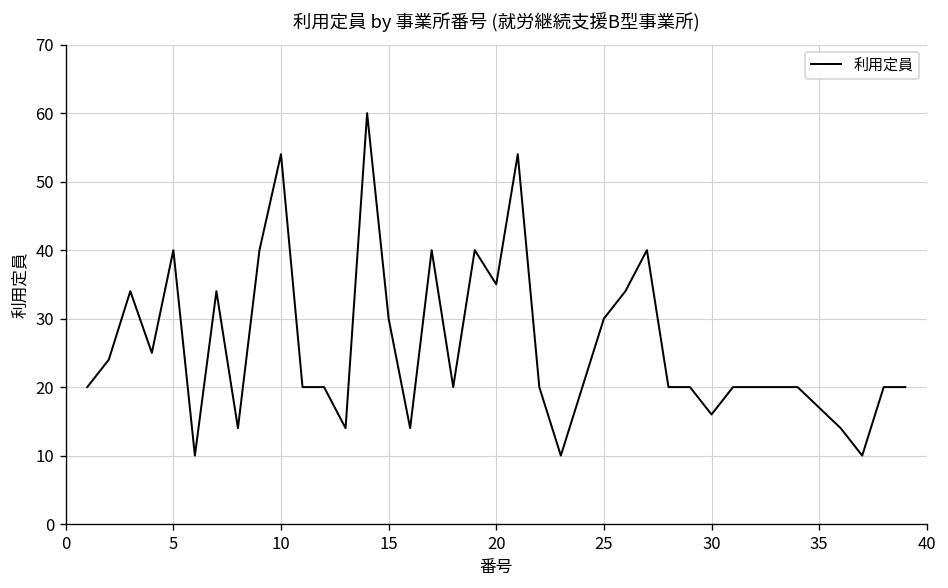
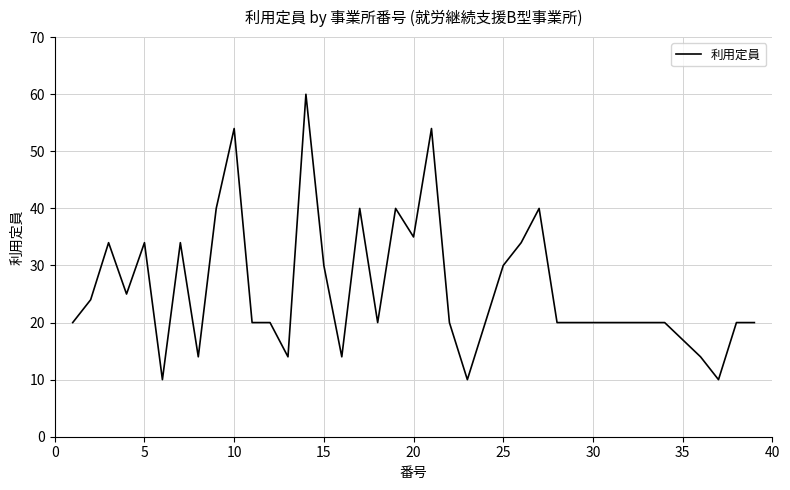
  {
-   "5": 40,
+   "5": 34,
    "10": 54,
    "15": 30,
    "20": 35,
    "25": 30,
-   "30": 16,
+   "30": 20,
    "35": 17
  }
